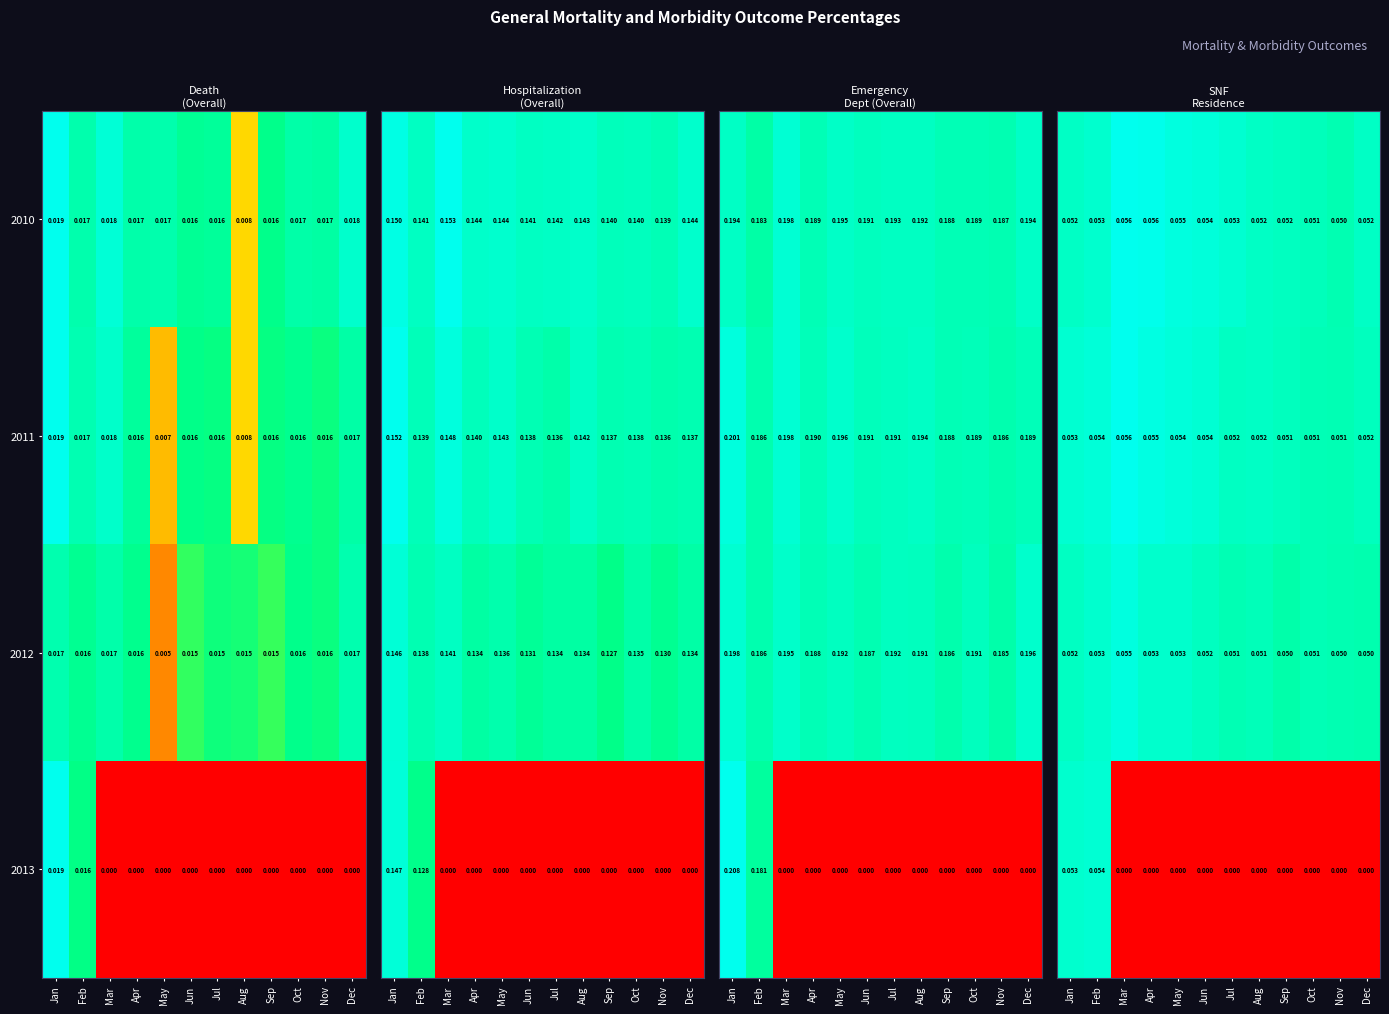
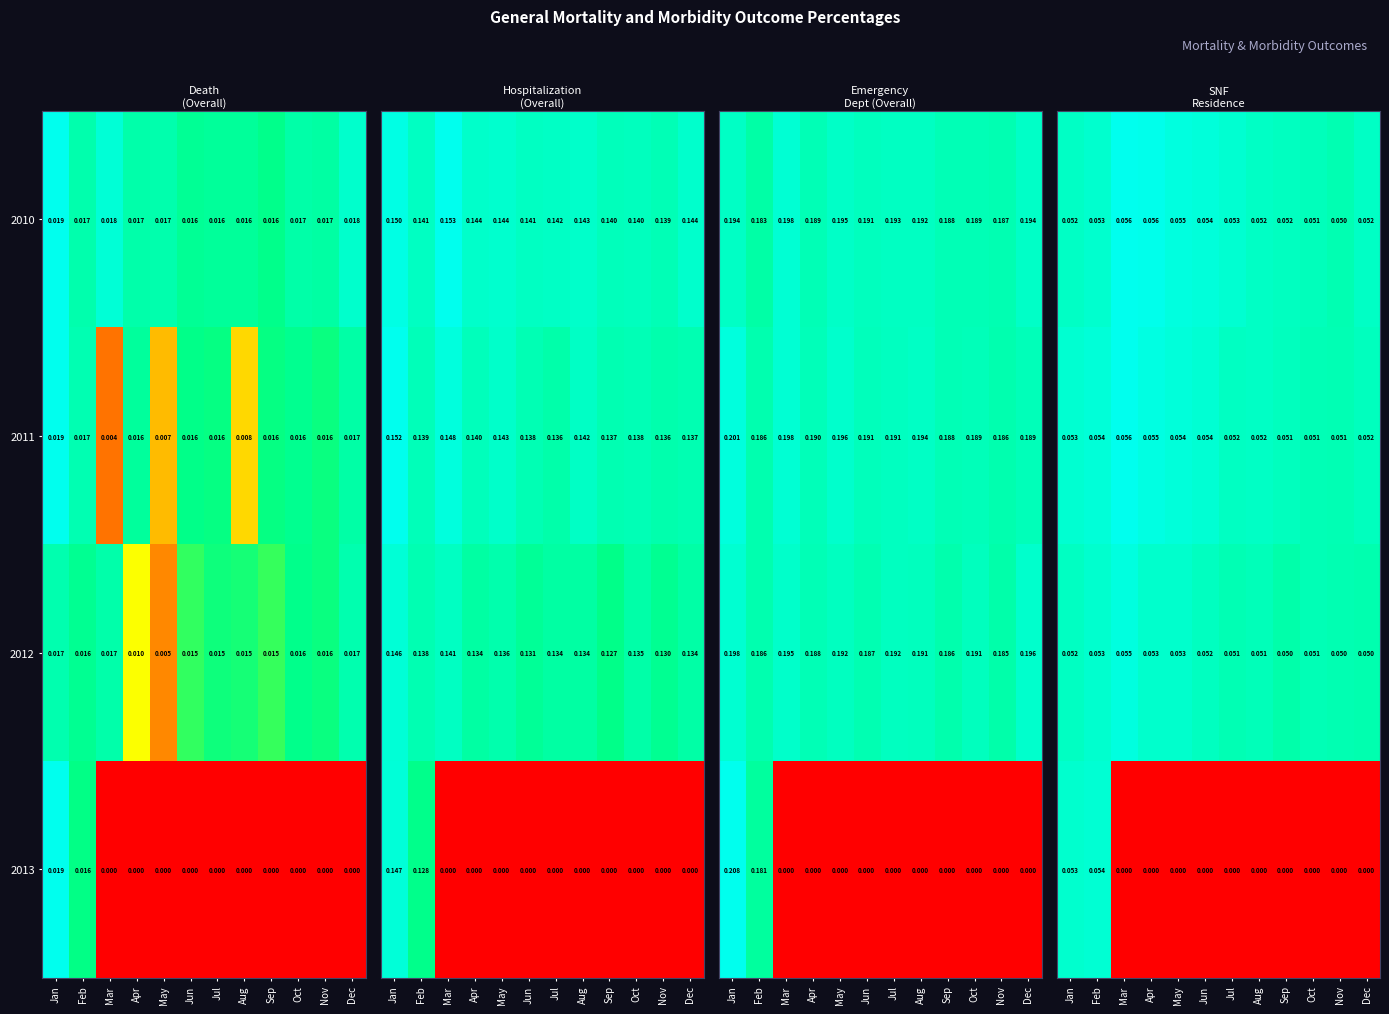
  {
    "Death (Overall)": {
      "2010": {
        "Jan": 0.019,
        "Feb": 0.017,
        "Mar": 0.018,
        "Apr": 0.017,
        "May": 0.017,
        "Jun": 0.016,
        "Jul": 0.016,
-       "Aug": 0.008,
+       "Aug": 0.016,
        "Sep": 0.016,
        "Oct": 0.017,
        "Nov": 0.017,
        "Dec": 0.018
      },
      "2011": {
        "Jan": 0.019,
        "Feb": 0.017,
-       "Mar": 0.018,
+       "Mar": 0.004,
        "Apr": 0.016,
        "May": 0.007,
        "Jun": 0.016,
        "Jul": 0.016,
        "Aug": 0.008,
        "Sep": 0.016,
        "Oct": 0.016,
        "Nov": 0.016,
        "Dec": 0.017
      },
      "2012": {
        "Jan": 0.017,
        "Feb": 0.016,
        "Mar": 0.017,
-       "Apr": 0.016,
+       "Apr": 0.010,
        "May": 0.005,
        "Jun": 0.015,
        "Jul": 0.015,
        "Aug": 0.015,
        "Sep": 0.015,
        "Oct": 0.016,
        "Nov": 0.016,
        "Dec": 0.017
      },
      "2013": {
        "Jan": 0.019,
        "Feb": 0.016,
        "Mar": 0.000,
        "Apr": 0.000,
        "May": 0.000,
        "Jun": 0.000,
        "Jul": 0.000,
        "Aug": 0.000,
        "Sep": 0.000,
        "Oct": 0.000,
        "Nov": 0.000,
        "Dec": 0.000
      }
    }
  }
